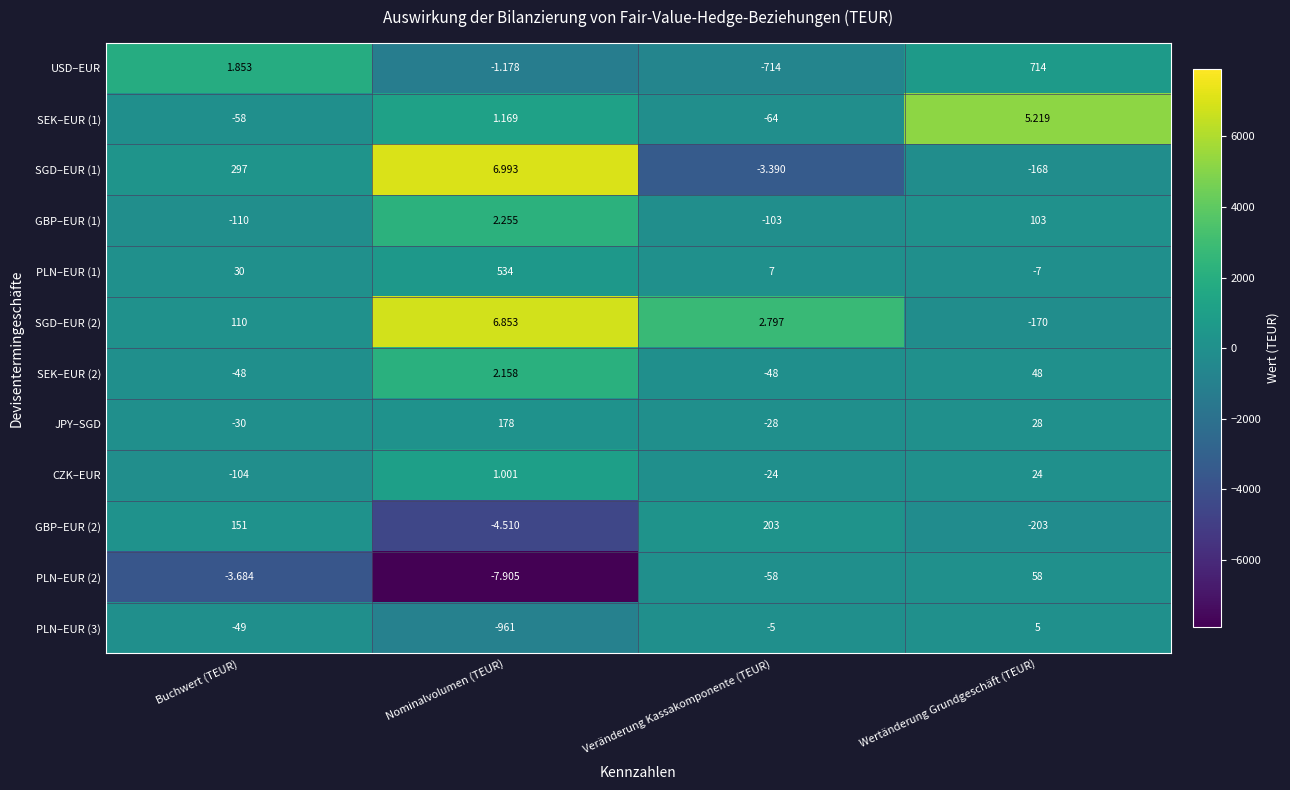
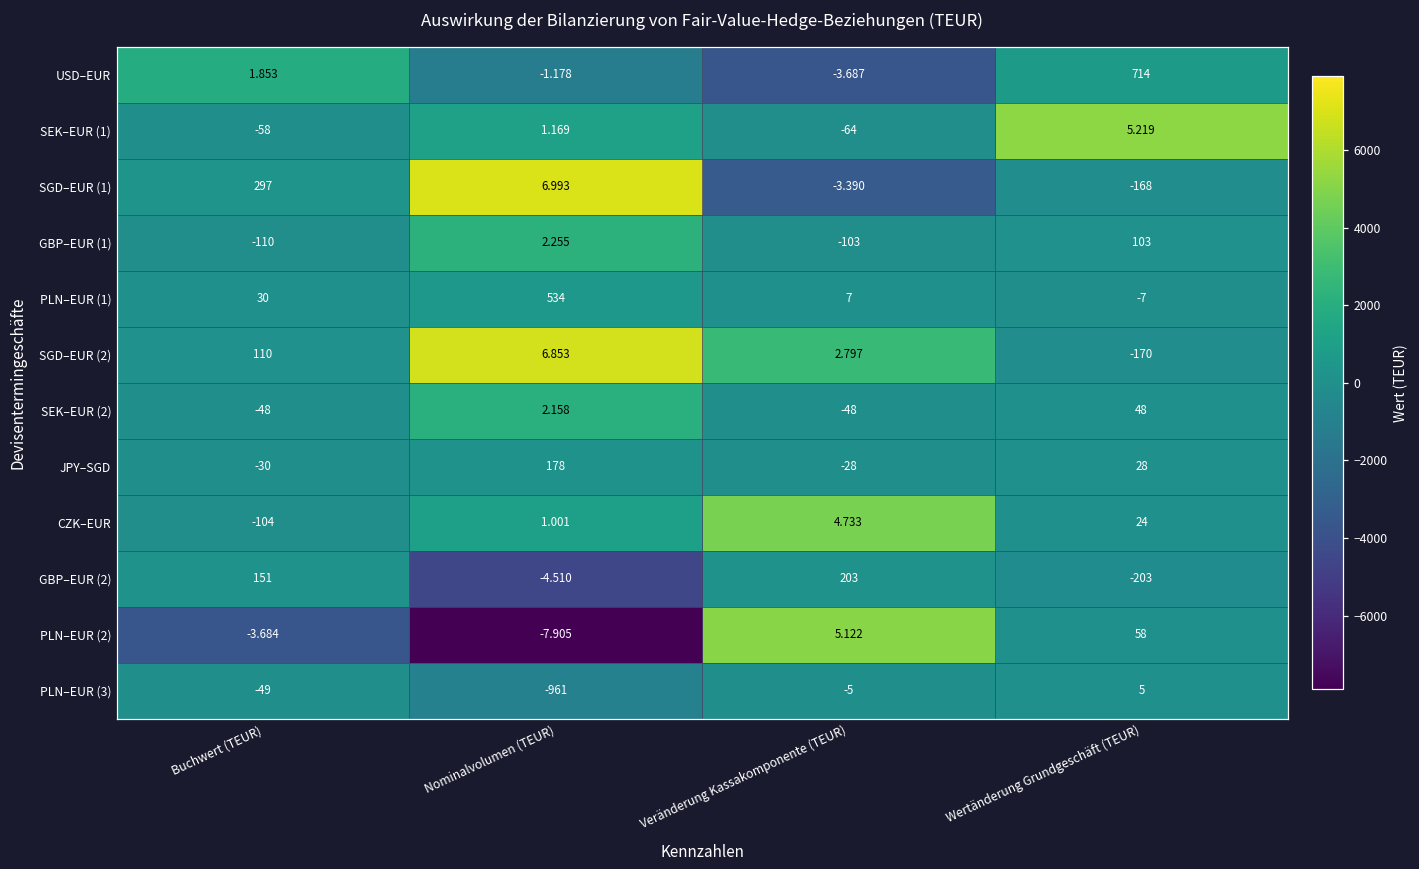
  {
    "USD–EUR": {
      "Buchwert (TEUR)": 1.853,
      "Nominalvolumen (TEUR)": -1.178,
-     "Veränderung Kassakomponente (TEUR)": -714,
+     "Veränderung Kassakomponente (TEUR)": -3.687,
      "Wertänderung Grundgeschäft (TEUR)": 714
    },
    "SEK–EUR (1)": {
      "Buchwert (TEUR)": -58,
      "Nominalvolumen (TEUR)": 1.169,
      "Veränderung Kassakomponente (TEUR)": -64,
      "Wertänderung Grundgeschäft (TEUR)": 5.219
    },
    "SGD–EUR (1)": {
      "Buchwert (TEUR)": 297,
      "Nominalvolumen (TEUR)": 6.993,
      "Veränderung Kassakomponente (TEUR)": -3.390,
      "Wertänderung Grundgeschäft (TEUR)": -168
    },
    "GBP–EUR (1)": {
      "Buchwert (TEUR)": -110,
      "Nominalvolumen (TEUR)": 2.255,
      "Veränderung Kassakomponente (TEUR)": -103,
      "Wertänderung Grundgeschäft (TEUR)": 103
    },
    "PLN–EUR (1)": {
      "Buchwert (TEUR)": 30,
      "Nominalvolumen (TEUR)": 534,
      "Veränderung Kassakomponente (TEUR)": 7,
      "Wertänderung Grundgeschäft (TEUR)": -7
    },
    "SGD–EUR (2)": {
      "Buchwert (TEUR)": 110,
      "Nominalvolumen (TEUR)": 6.853,
      "Veränderung Kassakomponente (TEUR)": 2.797,
      "Wertänderung Grundgeschäft (TEUR)": -170
    },
    "SEK–EUR (2)": {
      "Buchwert (TEUR)": -48,
      "Nominalvolumen (TEUR)": 2.158,
      "Veränderung Kassakomponente (TEUR)": -48,
      "Wertänderung Grundgeschäft (TEUR)": 48
    },
    "JPY–SGD": {
      "Buchwert (TEUR)": -30,
      "Nominalvolumen (TEUR)": 178,
      "Veränderung Kassakomponente (TEUR)": -28,
      "Wertänderung Grundgeschäft (TEUR)": 28
    },
    "CZK–EUR": {
      "Buchwert (TEUR)": -104,
      "Nominalvolumen (TEUR)": 1.001,
-     "Veränderung Kassakomponente (TEUR)": -24,
+     "Veränderung Kassakomponente (TEUR)": 4.733,
      "Wertänderung Grundgeschäft (TEUR)": 24
    },
    "GBP–EUR (2)": {
      "Buchwert (TEUR)": 151,
      "Nominalvolumen (TEUR)": -4.510,
      "Veränderung Kassakomponente (TEUR)": 203,
      "Wertänderung Grundgeschäft (TEUR)": -203
    },
    "PLN–EUR (2)": {
      "Buchwert (TEUR)": -3.684,
      "Nominalvolumen (TEUR)": -7.905,
-     "Veränderung Kassakomponente (TEUR)": -58,
+     "Veränderung Kassakomponente (TEUR)": 5.122,
      "Wertänderung Grundgeschäft (TEUR)": 58
    },
    "PLN–EUR (3)": {
      "Buchwert (TEUR)": -49,
      "Nominalvolumen (TEUR)": -961,
      "Veränderung Kassakomponente (TEUR)": -5,
      "Wertänderung Grundgeschäft (TEUR)": 5
    }
  }
